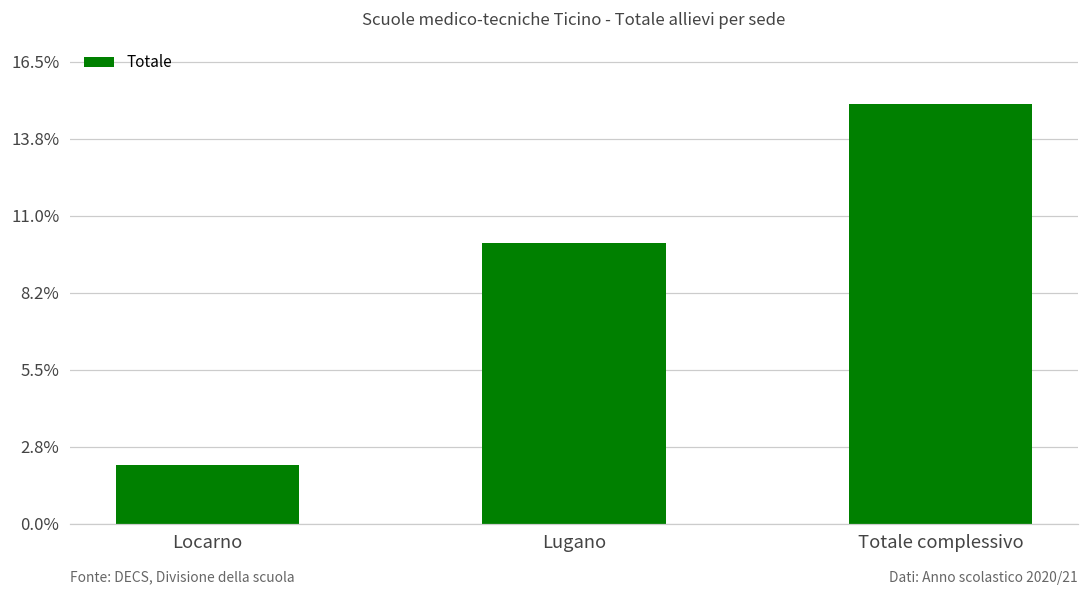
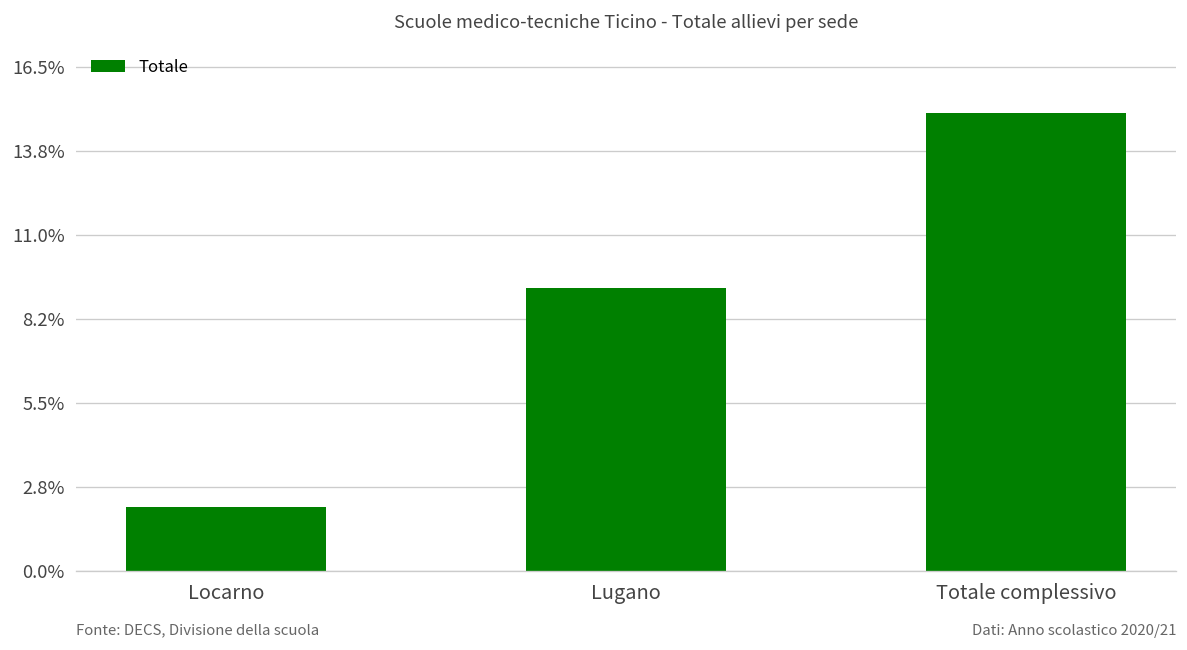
  {
    "Locarno": "2.1%",
-   "Lugano": "10.0%",
+   "Lugano": "9.3%",
    "Totale complessivo": "15.0%"
  }
